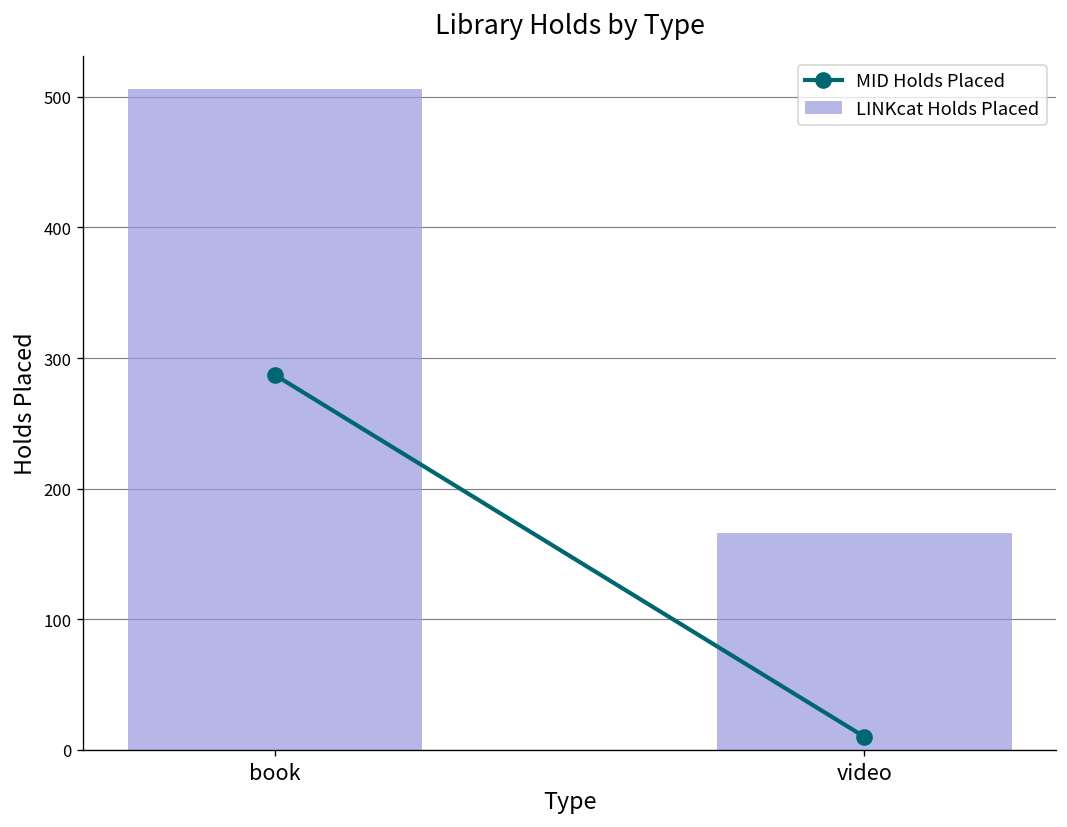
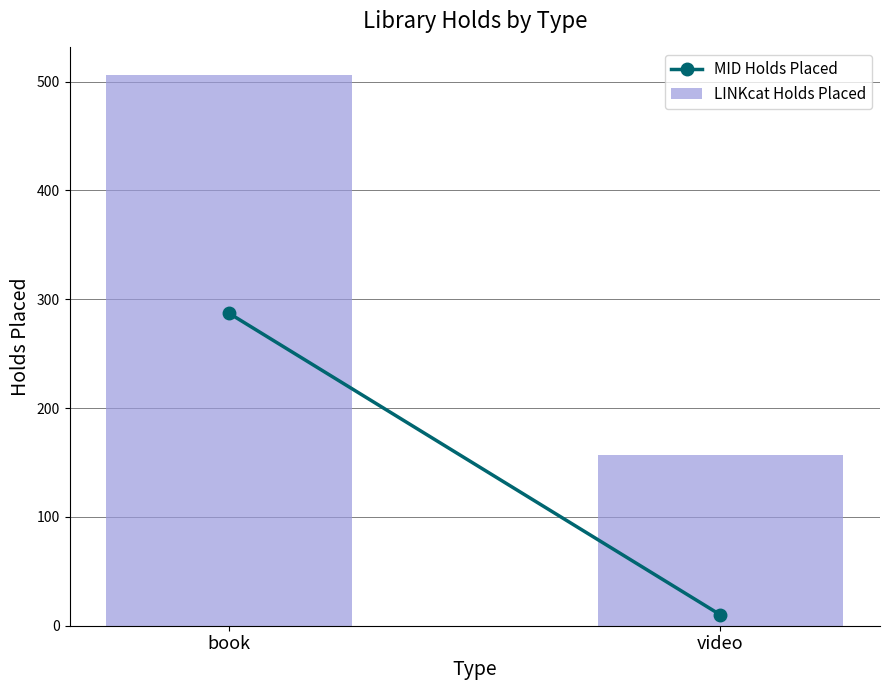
  {
    "MID Holds Placed": {
      "book": 287,
      "video": 10
    },
    "LINKcat Holds Placed": {
      "book": 506,
-     "video": 166
+     "video": 157
    }
  }
